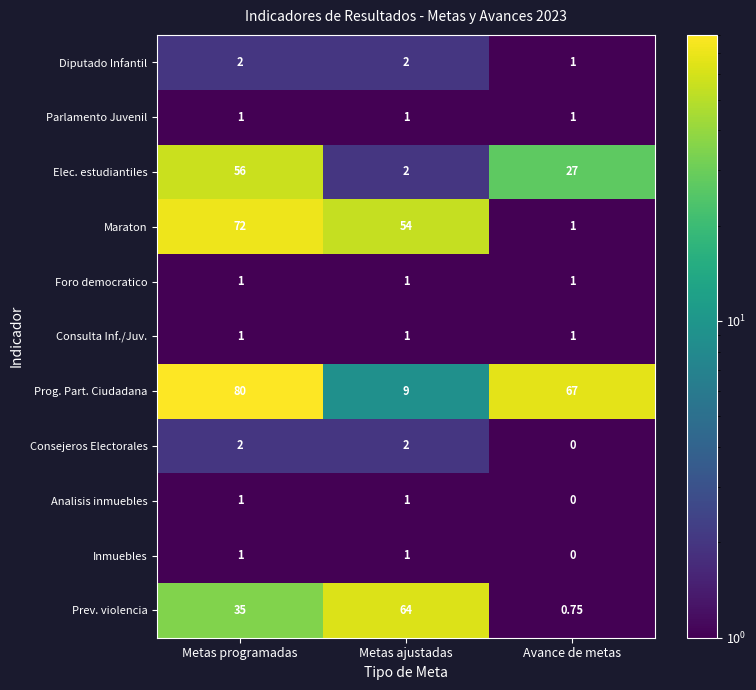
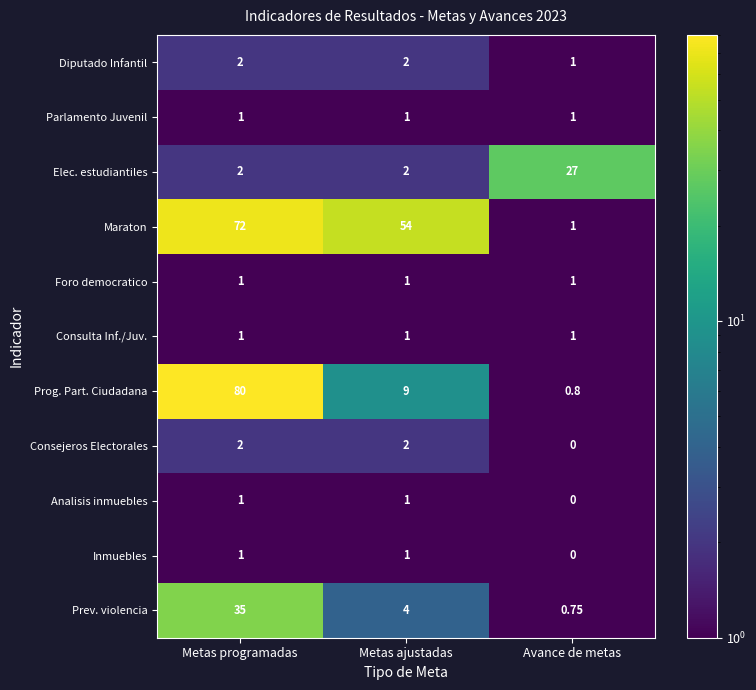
  {
    "Diputado Infantil": {
      "Metas programadas": 2,
      "Metas ajustadas": 2,
      "Avance de metas": 1
    },
    "Parlamento Juvenil": {
      "Metas programadas": 1,
      "Metas ajustadas": 1,
      "Avance de metas": 1
    },
    "Elec. estudiantiles": {
-     "Metas programadas": 56,
+     "Metas programadas": 2,
      "Metas ajustadas": 2,
      "Avance de metas": 27
    },
    "Maraton": {
      "Metas programadas": 72,
      "Metas ajustadas": 54,
      "Avance de metas": 1
    },
    "Foro democratico": {
      "Metas programadas": 1,
      "Metas ajustadas": 1,
      "Avance de metas": 1
    },
    "Consulta Inf./Juv.": {
      "Metas programadas": 1,
      "Metas ajustadas": 1,
      "Avance de metas": 1
    },
    "Prog. Part. Ciudadana": {
      "Metas programadas": 80,
      "Metas ajustadas": 9,
-     "Avance de metas": 67
+     "Avance de metas": 0.8
    },
    "Consejeros Electorales": {
      "Metas programadas": 2,
      "Metas ajustadas": 2,
      "Avance de metas": 0
    },
    "Analisis inmuebles": {
      "Metas programadas": 1,
      "Metas ajustadas": 1,
      "Avance de metas": 0
    },
    "Inmuebles": {
      "Metas programadas": 1,
      "Metas ajustadas": 1,
      "Avance de metas": 0
    },
    "Prev. violencia": {
      "Metas programadas": 35,
-     "Metas ajustadas": 64,
+     "Metas ajustadas": 4,
      "Avance de metas": 0.75
    }
  }
